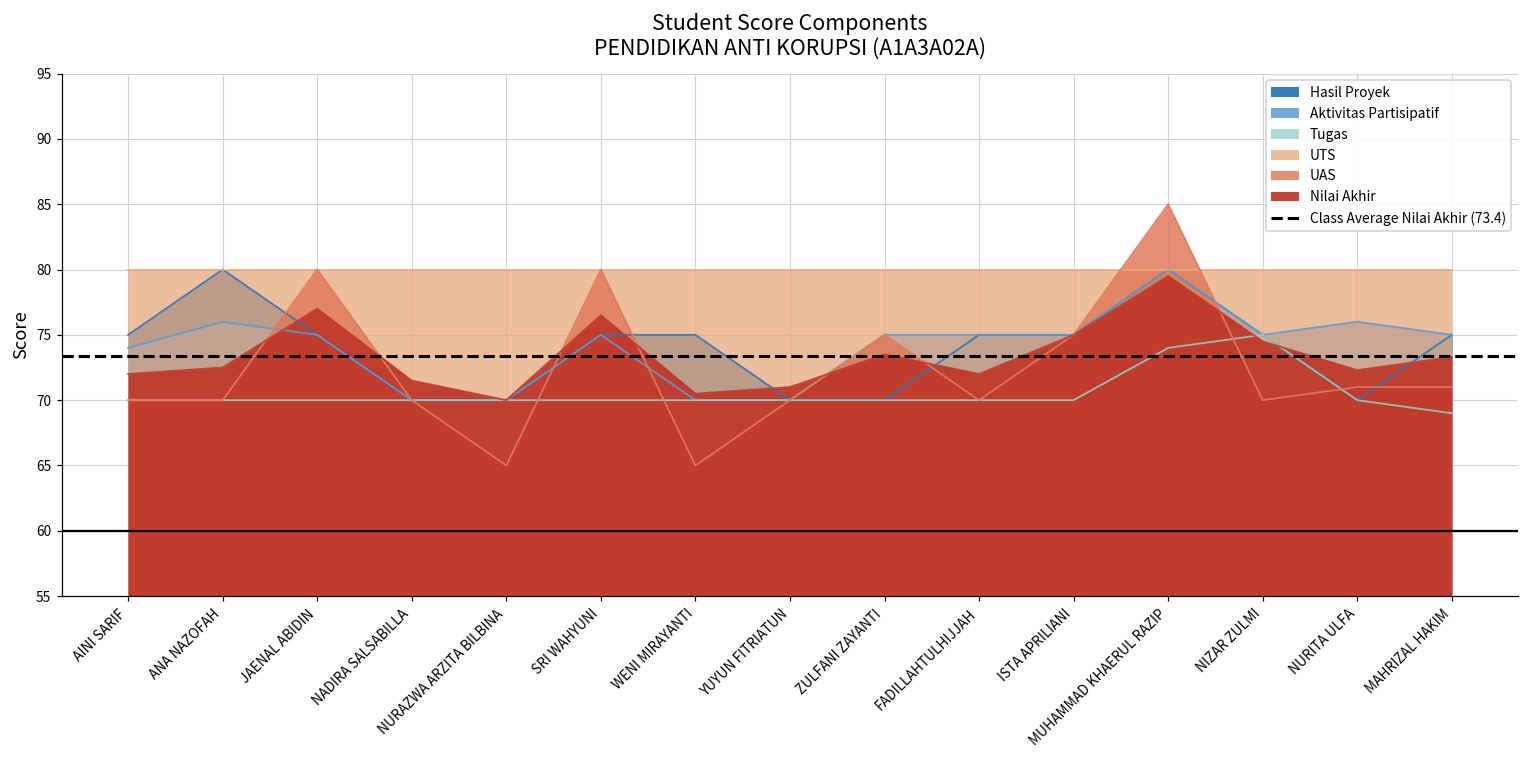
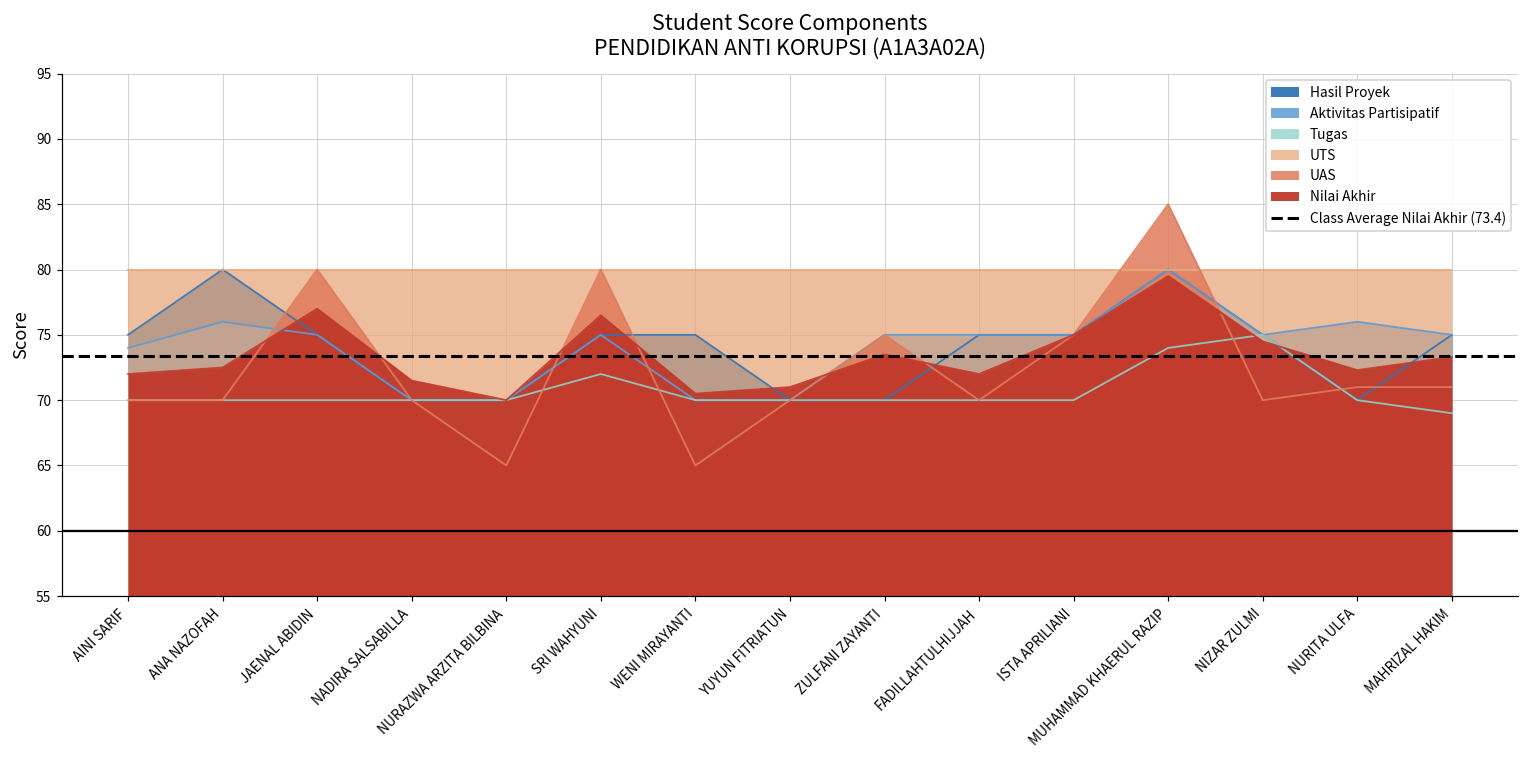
  {
    "Hasil Proyek": {
      "AINI SARIF": 75,
      "WENI MIRAYANTI": 75
    },
    "Aktivitas Partisipatif": {
      "AINI SARIF": 74,
      "ANA NAZOFAH": 76,
      "NURITA ULFA": 76
    },
    "Tugas": {
      "JAENAL ABIDIN": 70,
-     "SRI WAHYUNI": 70,
+     "SRI WAHYUNI": 72,
      "ISTA APRILIANI": 70,
      "MUHAMMAD KHAERUL RAZIP": 74,
      "MAHRIZAL HAKIM": 69
    },
    "Nilai Akhir": {
      "AINI SARIF": 72,
      "ANA NAZOFAH": 72.5,
      "JAENAL ABIDIN": 77,
      "NADIRA SALSABILLA": 71.5,
      "SRI WAHYUNI": 76.5,
      "WENI MIRAYANTI": 70.5,
      "YUYUN FITRIATUN": 71,
      "ZULFANI ZAYANTI": 73.5,
      "FADILLAHTULHIJJAH": 72,
      "MUHAMMAD KHAERUL RAZIP": 79.5,
      "NIZAR ZULMI": 74.5,
      "NURITA ULFA": 72.3,
      "MAHRIZAL HAKIM": 73.3
    }
  }
